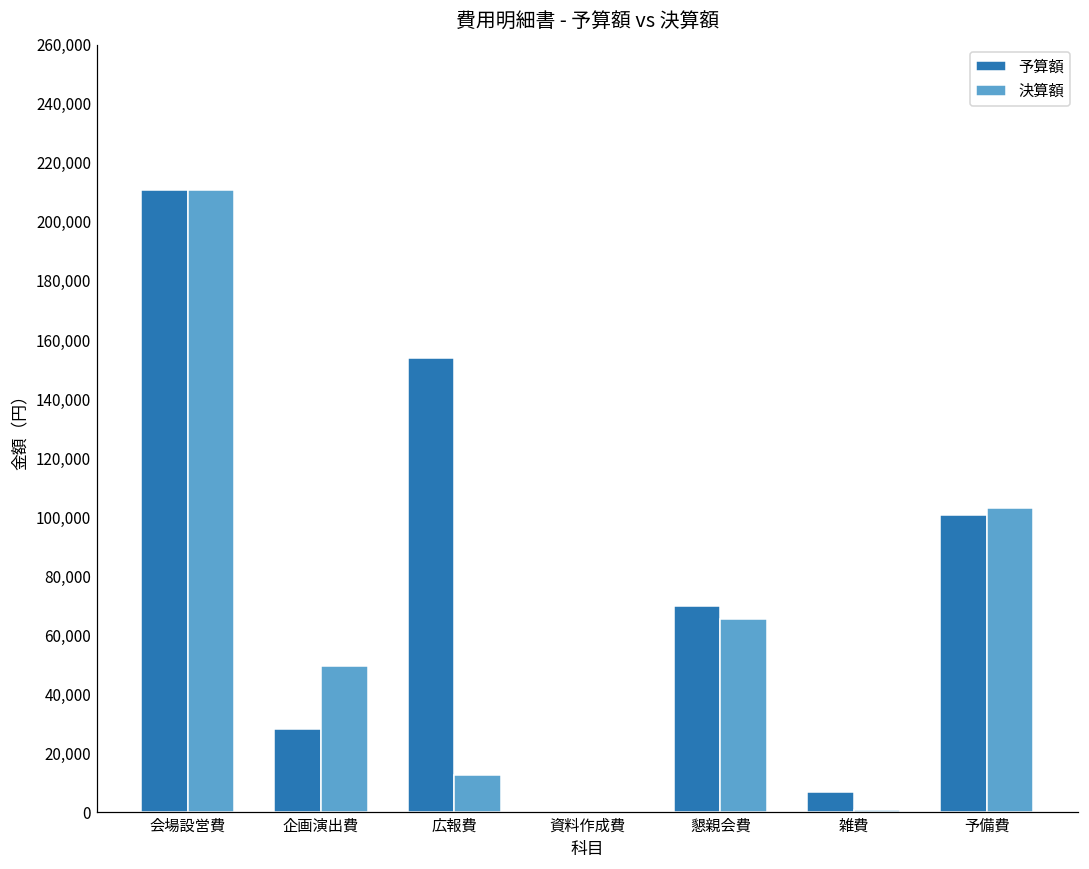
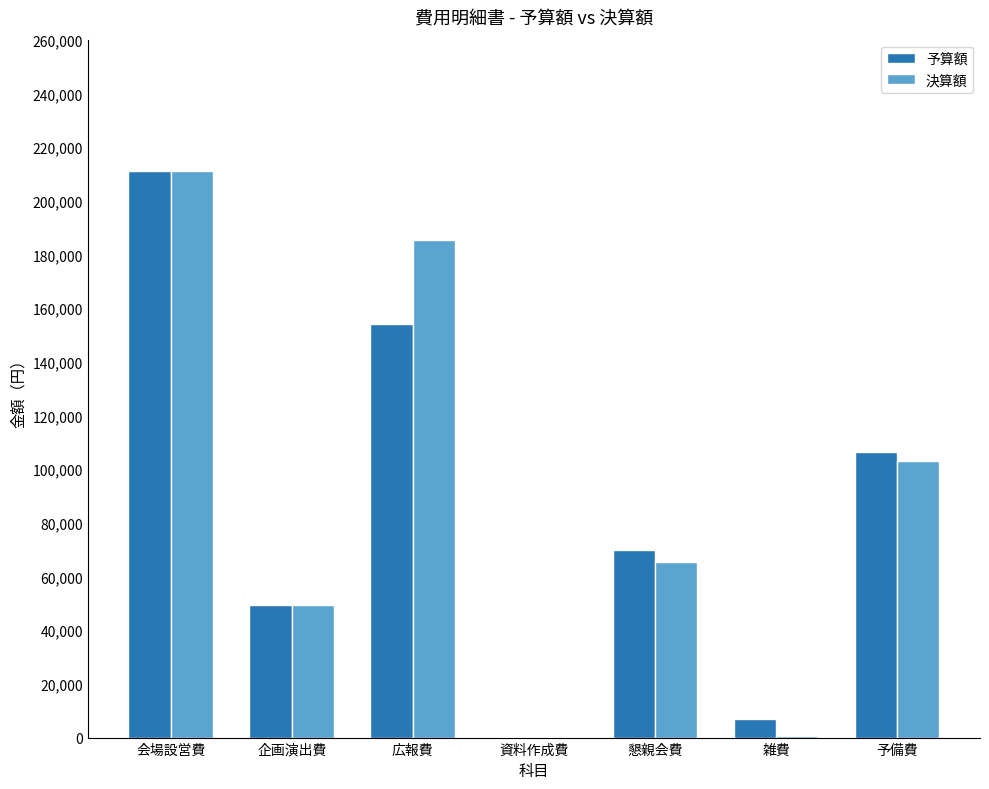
  {
    "予算額": {
      "会場設営費": "211,000",
-     "企画演出費": "28,000",
+     "企画演出費": "50,000",
      "広報費": "154,000",
      "資料作成費": "0",
      "懇親会費": "70,000",
      "雑費": "7,000",
-     "予備費": "101,000"
+     "予備費": "106,000"
    },
    "決算額": {
      "会場設営費": "211,000",
      "企画演出費": "50,000",
-     "広報費": "13,000",
+     "広報費": "186,000",
      "資料作成費": "0",
      "懇親会費": "65,000",
      "予備費": "103,000"
    }
  }
